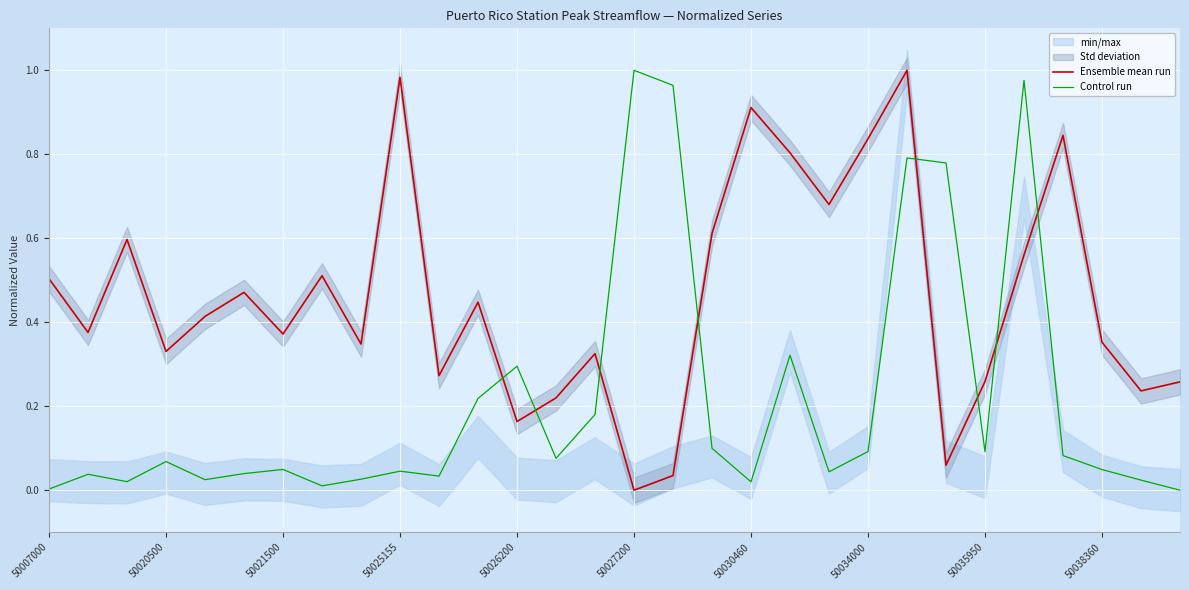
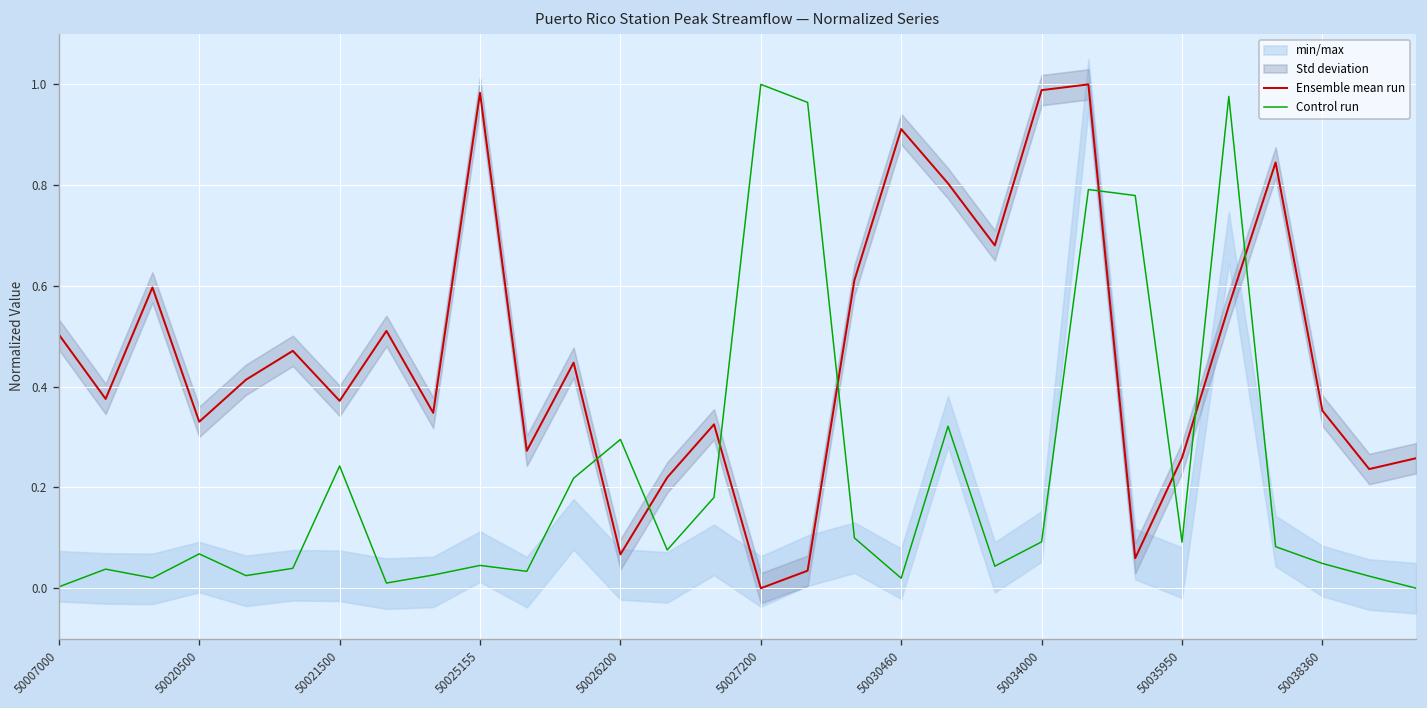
  {
    "Ensemble mean run": {
      "50007000": 0.50,
      "50020500": 0.33,
      "50021500": 0.37,
      "50025155": 0.98,
-     "50026200": 0.16,
+     "50026200": 0.07,
      "50027200": 0.00,
      "50030460": 0.91,
-     "50034000": 0.84,
+     "50034000": 0.99,
      "50035950": 0.26,
      "50038360": 0.35
    },
    "Control run": {
      "50007000": 0.00,
      "50020500": 0.07,
-     "50021500": 0.05,
+     "50021500": 0.24,
      "50025155": 0.05,
      "50026200": 0.30,
      "50027200": 1.00,
      "50030460": 0.02,
      "50034000": 0.09,
      "50035950": 0.09,
      "50038360": 0.05
    }
  }
